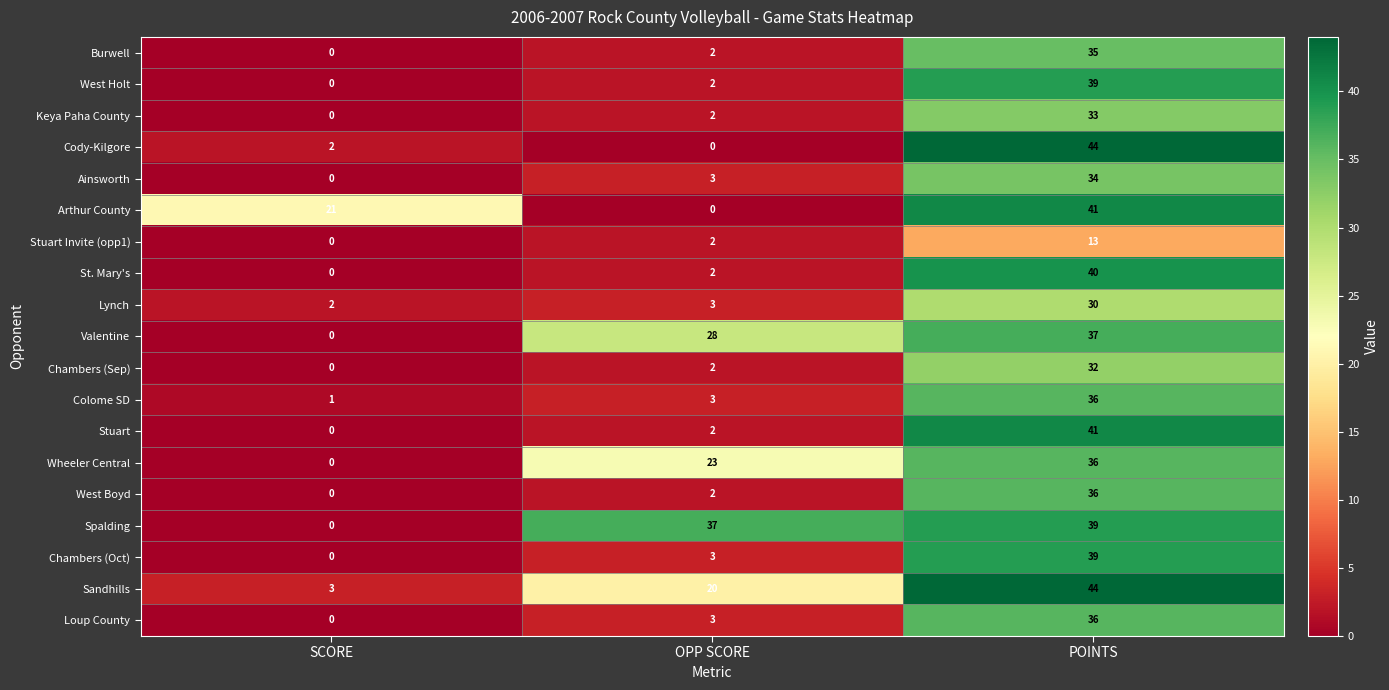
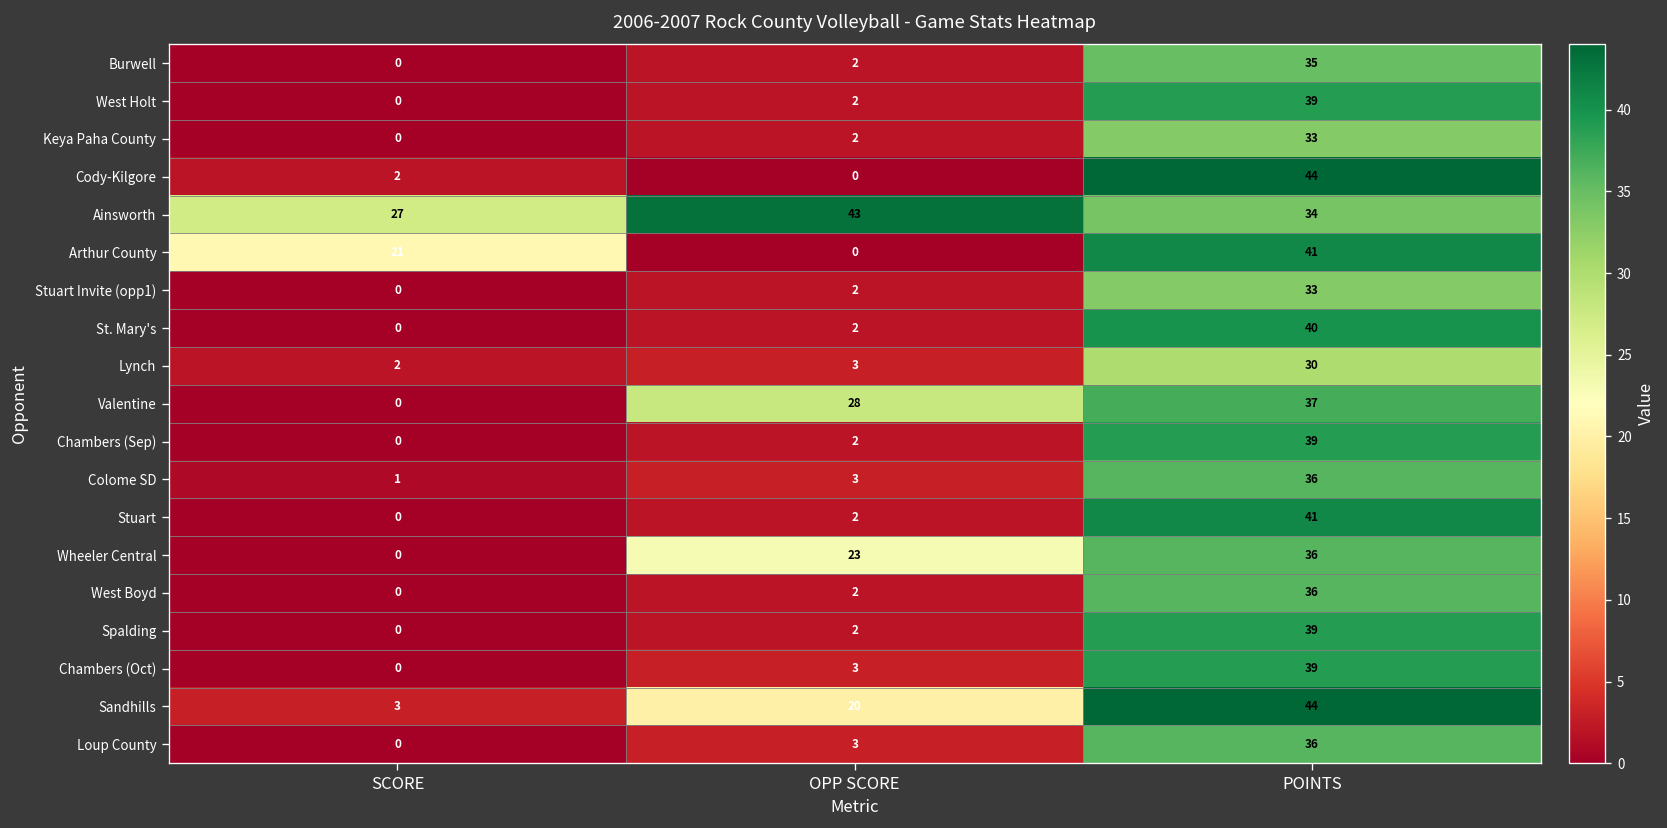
  {
    "Burwell": {
      "SCORE": 0,
      "OPP SCORE": 2,
      "POINTS": 35
    },
    "West Holt": {
      "SCORE": 0,
      "OPP SCORE": 2,
      "POINTS": 39
    },
    "Keya Paha County": {
      "SCORE": 0,
      "OPP SCORE": 2,
      "POINTS": 33
    },
    "Cody-Kilgore": {
      "SCORE": 2,
      "OPP SCORE": 0,
      "POINTS": 44
    },
    "Ainsworth": {
-     "SCORE": 0,
-     "OPP SCORE": 3,
+     "SCORE": 27,
+     "OPP SCORE": 43,
      "POINTS": 34
    },
    "Arthur County": {
      "SCORE": 21,
      "OPP SCORE": 0,
      "POINTS": 41
    },
    "Stuart Invite (opp1)": {
      "SCORE": 0,
      "OPP SCORE": 2,
-     "POINTS": 13
+     "POINTS": 33
    },
    "St. Mary's": {
      "SCORE": 0,
      "OPP SCORE": 2,
      "POINTS": 40
    },
    "Lynch": {
      "SCORE": 2,
      "OPP SCORE": 3,
      "POINTS": 30
    },
    "Valentine": {
      "SCORE": 0,
      "OPP SCORE": 28,
      "POINTS": 37
    },
    "Chambers (Sep)": {
      "SCORE": 0,
      "OPP SCORE": 2,
-     "POINTS": 32
+     "POINTS": 39
    },
    "Colome SD": {
      "SCORE": 1,
      "OPP SCORE": 3,
      "POINTS": 36
    },
    "Stuart": {
      "SCORE": 0,
      "OPP SCORE": 2,
      "POINTS": 41
    },
    "Wheeler Central": {
      "SCORE": 0,
      "OPP SCORE": 23,
      "POINTS": 36
    },
    "West Boyd": {
      "SCORE": 0,
      "OPP SCORE": 2,
      "POINTS": 36
    },
    "Spalding": {
      "SCORE": 0,
-     "OPP SCORE": 37,
+     "OPP SCORE": 2,
      "POINTS": 39
    },
    "Chambers (Oct)": {
      "SCORE": 0,
      "OPP SCORE": 3,
      "POINTS": 39
    },
    "Sandhills": {
      "SCORE": 3,
      "OPP SCORE": 20,
      "POINTS": 44
    },
    "Loup County": {
      "SCORE": 0,
      "OPP SCORE": 3,
      "POINTS": 36
    }
  }
